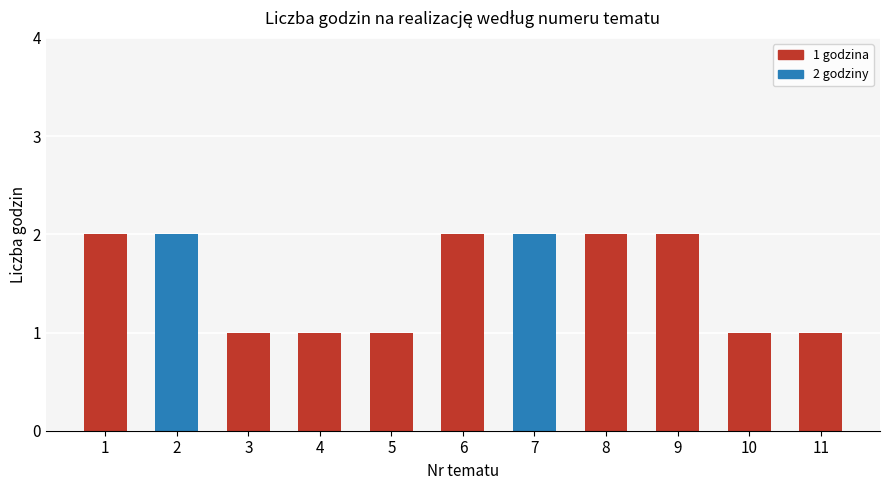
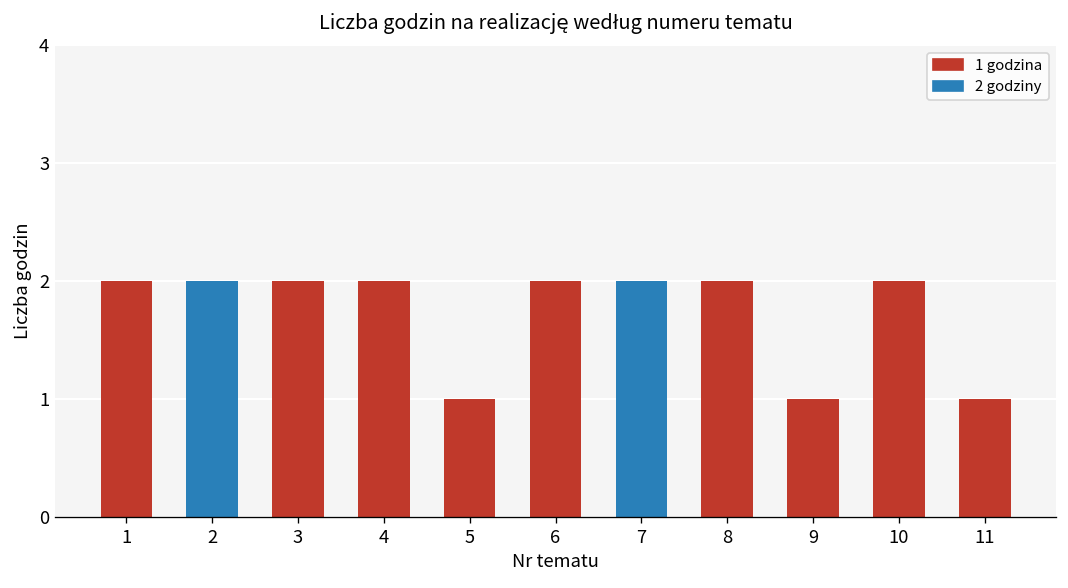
  {
    "1": 2,
    "2": 2,
-   "3": 1,
-   "4": 1,
+   "3": 2,
+   "4": 2,
    "5": 1,
    "6": 2,
    "7": 2,
    "8": 2,
-   "9": 2,
-   "10": 1,
+   "9": 1,
+   "10": 2,
    "11": 1
  }
